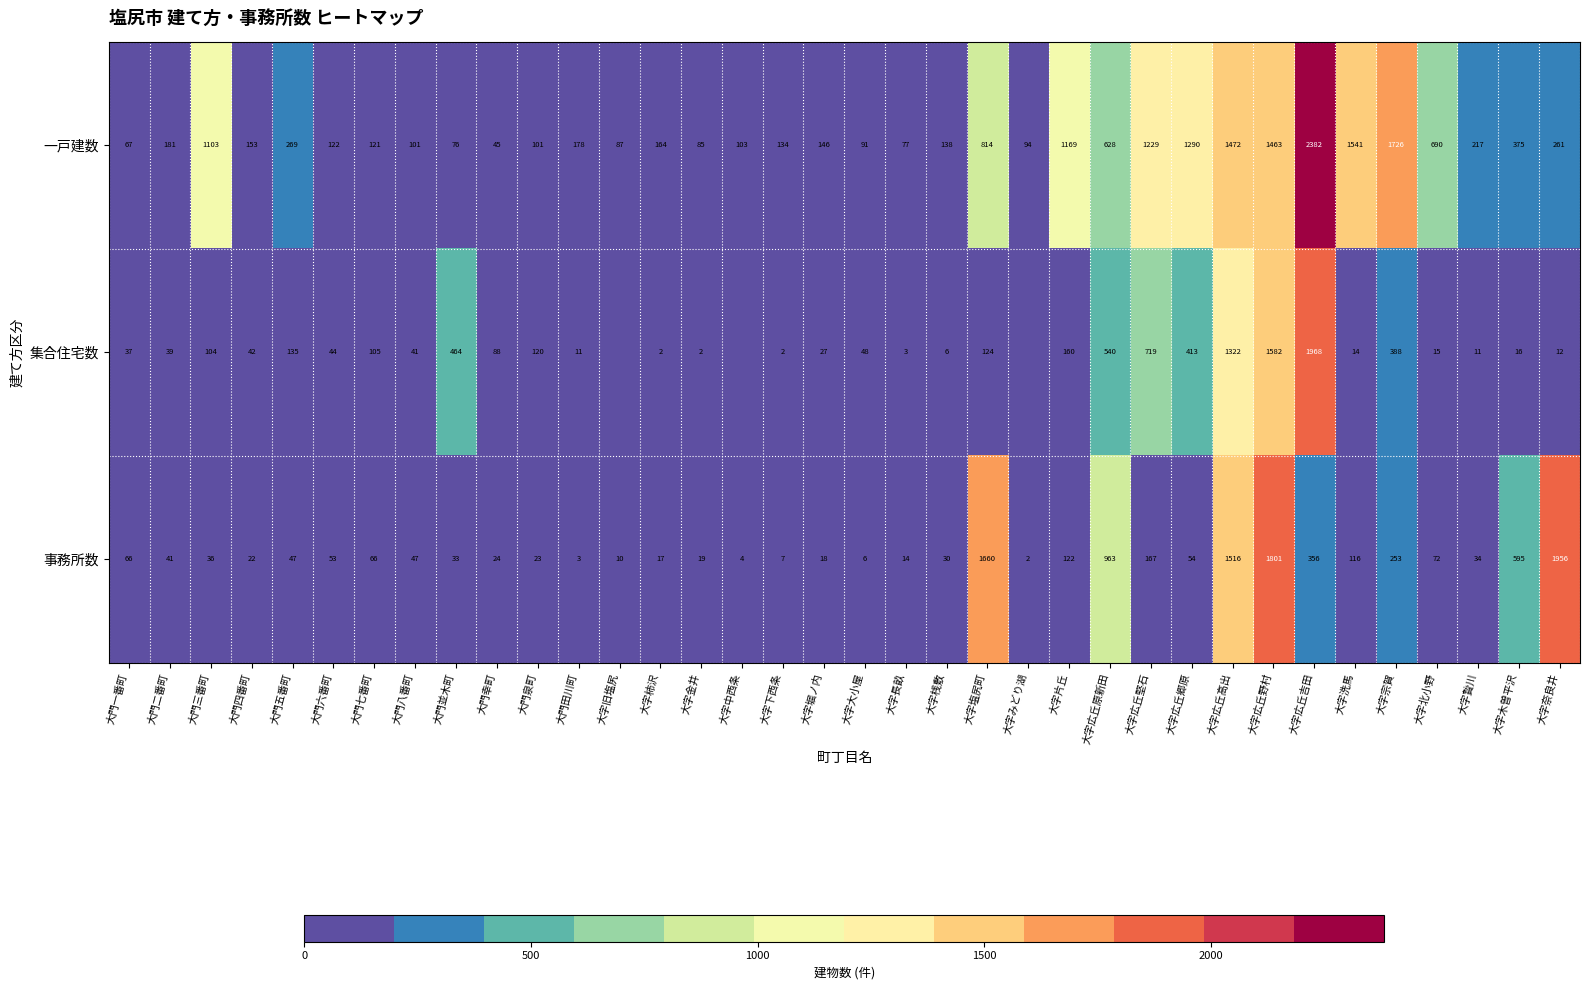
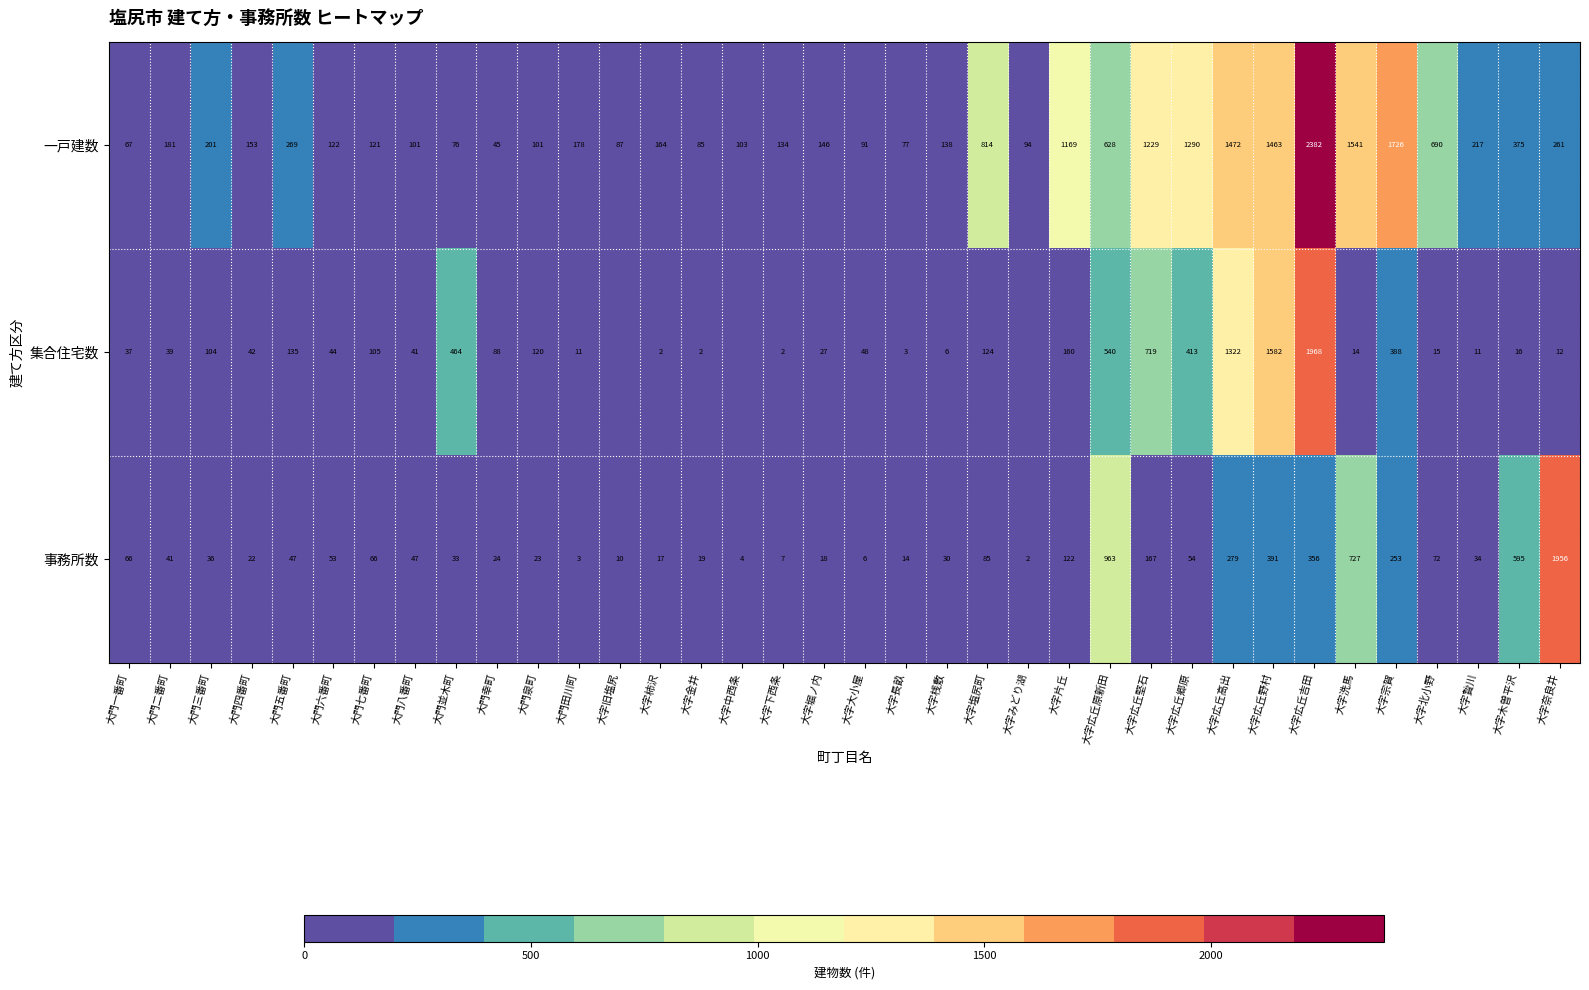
  {
    "一戸建数": {
      "大門一番町": 67,
      "大門二番町": 181,
-     "大門三番町": 1103,
+     "大門三番町": 201,
      "大門四番町": 153,
      "大門五番町": 269,
      "大門六番町": 122,
      "大門七番町": 121,
      "大門八番町": 101,
      "大門並木町": 76,
      "大門幸町": 45,
      "大門泉町": 101,
      "大門田川町": 178,
      "大字旧塩尻": 87,
      "大字柿沢": 164,
      "大字金井": 85,
      "大字中西条": 103,
      "大字下西条": 134,
      "大字堀ノ内": 146,
      "大字大小屋": 91,
      "大字長畝": 77,
      "大字桟敷": 138,
      "大字塩尻町": 814,
      "大字みどり湖": 94,
      "大字片丘": 1169,
      "大字広丘原新田": 628,
      "大字広丘堅石": 1229,
      "大字広丘郷原": 1290,
      "大字広丘高出": 1472,
      "大字広丘野村": 1463,
      "大字広丘吉田": 2382,
      "大字洗馬": 1541,
      "大字宗賀": 1726,
      "大字北小野": 690,
      "大字贄川": 217,
      "大字木曽平沢": 375,
      "大字奈良井": 261
    },
    "集合住宅数": {
      "大門一番町": 37,
      "大門二番町": 39,
      "大門三番町": 104,
      "大門四番町": 42,
      "大門五番町": 135,
      "大門六番町": 44,
      "大門七番町": 105,
      "大門八番町": 41,
      "大門並木町": 464,
      "大門幸町": 88,
      "大門泉町": 120,
      "大門田川町": 11,
      "大字柿沢": 2,
      "大字金井": 2,
      "大字下西条": 2,
      "大字堀ノ内": 27,
      "大字大小屋": 48,
      "大字長畝": 3,
      "大字桟敷": 6,
      "大字塩尻町": 124,
      "大字片丘": 160,
      "大字広丘原新田": 540,
      "大字広丘堅石": 719,
      "大字広丘郷原": 413,
      "大字広丘高出": 1322,
      "大字広丘野村": 1582,
      "大字広丘吉田": 1968,
      "大字洗馬": 14,
      "大字宗賀": 388,
      "大字北小野": 15,
      "大字贄川": 11,
      "大字木曽平沢": 16,
      "大字奈良井": 12
    },
    "事務所数": {
      "大門一番町": 66,
      "大門二番町": 41,
      "大門三番町": 36,
      "大門四番町": 22,
      "大門五番町": 47,
      "大門六番町": 53,
      "大門七番町": 66,
      "大門八番町": 47,
      "大門並木町": 33,
      "大門幸町": 24,
      "大門泉町": 23,
      "大門田川町": 3,
      "大字旧塩尻": 10,
      "大字柿沢": 17,
      "大字金井": 19,
      "大字中西条": 4,
      "大字下西条": 7,
      "大字堀ノ内": 18,
      "大字大小屋": 6,
      "大字長畝": 14,
      "大字桟敷": 30,
-     "大字塩尻町": 1660,
+     "大字塩尻町": 85,
      "大字みどり湖": 2,
      "大字片丘": 122,
      "大字広丘原新田": 963,
      "大字広丘堅石": 167,
      "大字広丘郷原": 54,
-     "大字広丘高出": 1516,
-     "大字広丘野村": 1801,
+     "大字広丘高出": 279,
+     "大字広丘野村": 391,
      "大字広丘吉田": 356,
-     "大字洗馬": 116,
+     "大字洗馬": 727,
      "大字宗賀": 253,
      "大字北小野": 72,
      "大字贄川": 34,
      "大字木曽平沢": 595,
      "大字奈良井": 1956
    }
  }
